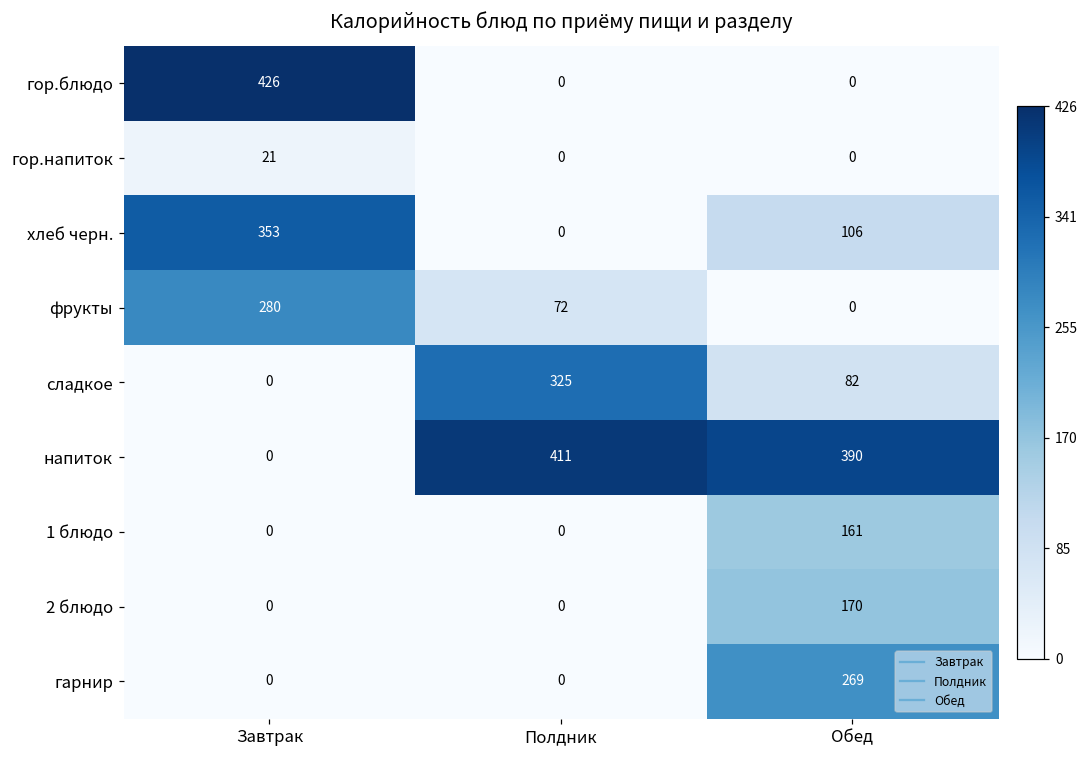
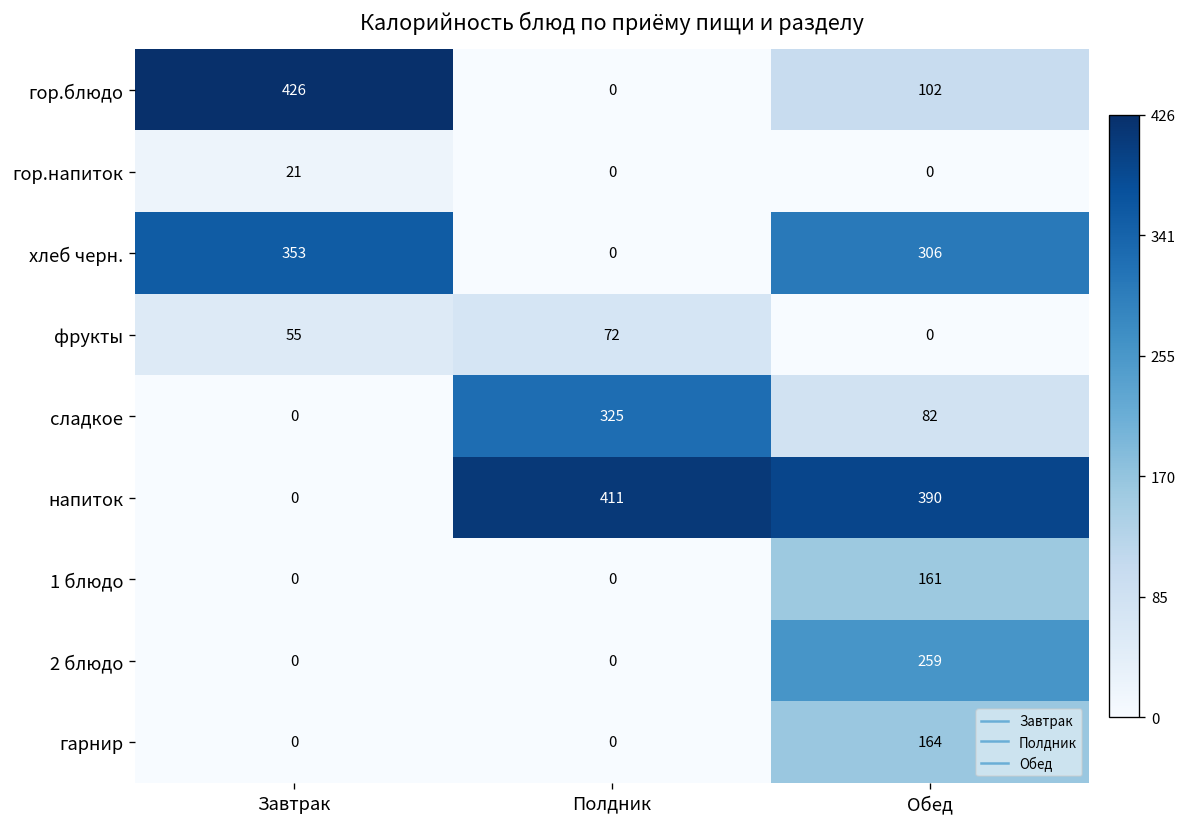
  {
    "гор.блюдо": {
      "Завтрак": 426,
      "Полдник": 0,
-     "Обед": 0
+     "Обед": 102
    },
    "гор.напиток": {
      "Завтрак": 21,
      "Полдник": 0,
      "Обед": 0
    },
    "хлеб черн.": {
      "Завтрак": 353,
      "Полдник": 0,
-     "Обед": 106
+     "Обед": 306
    },
    "фрукты": {
-     "Завтрак": 280,
+     "Завтрак": 55,
      "Полдник": 72,
      "Обед": 0
    },
    "сладкое": {
      "Завтрак": 0,
      "Полдник": 325,
      "Обед": 82
    },
    "напиток": {
      "Завтрак": 0,
      "Полдник": 411,
      "Обед": 390
    },
    "1 блюдо": {
      "Завтрак": 0,
      "Полдник": 0,
      "Обед": 161
    },
    "2 блюдо": {
      "Завтрак": 0,
      "Полдник": 0,
-     "Обед": 170
+     "Обед": 259
    },
    "гарнир": {
      "Завтрак": 0,
      "Полдник": 0,
-     "Обед": 269
+     "Обед": 164
    }
  }
